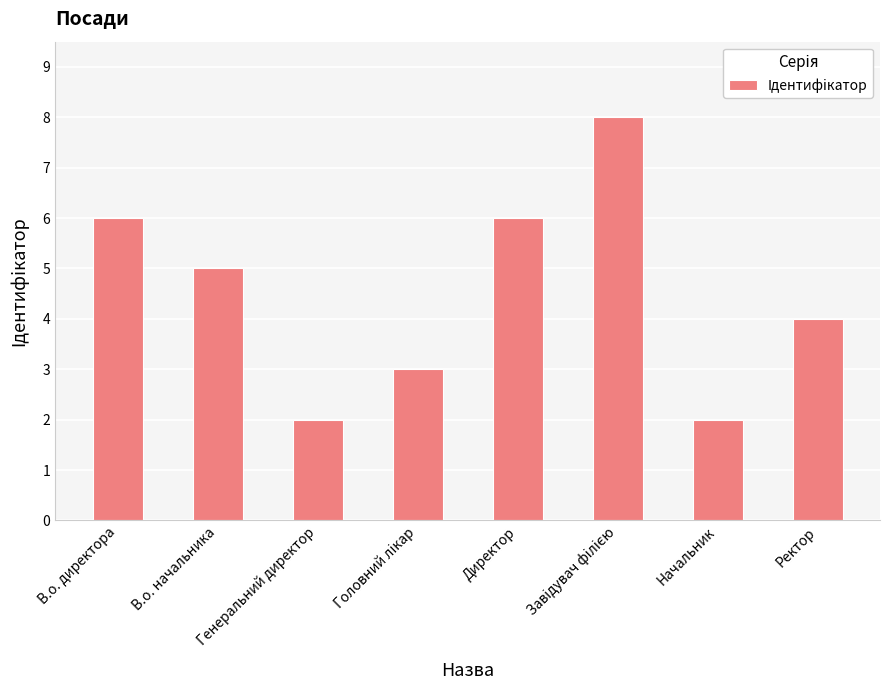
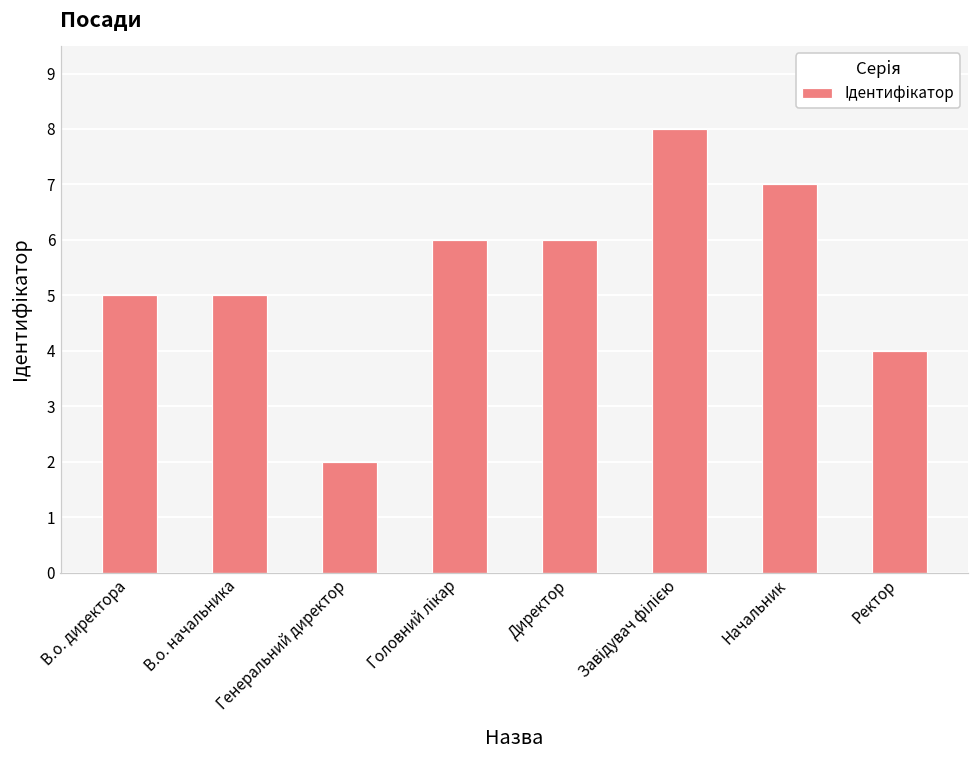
  {
-   "В.о. директора": 6,
+   "В.о. директора": 5,
    "В.о. начальника": 5,
    "Генеральний директор": 2,
-   "Головний лікар": 3,
+   "Головний лікар": 6,
    "Директор": 6,
    "Завідувач філією": 8,
-   "Начальник": 2,
+   "Начальник": 7,
    "Ректор": 4
  }
